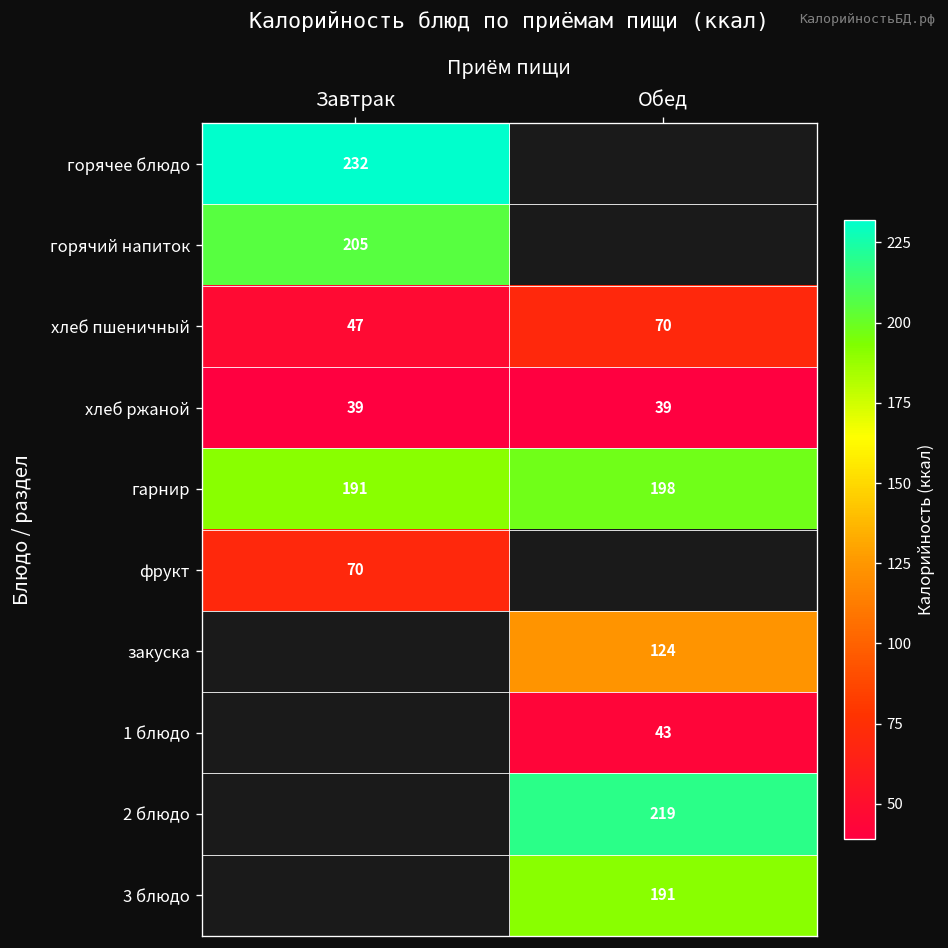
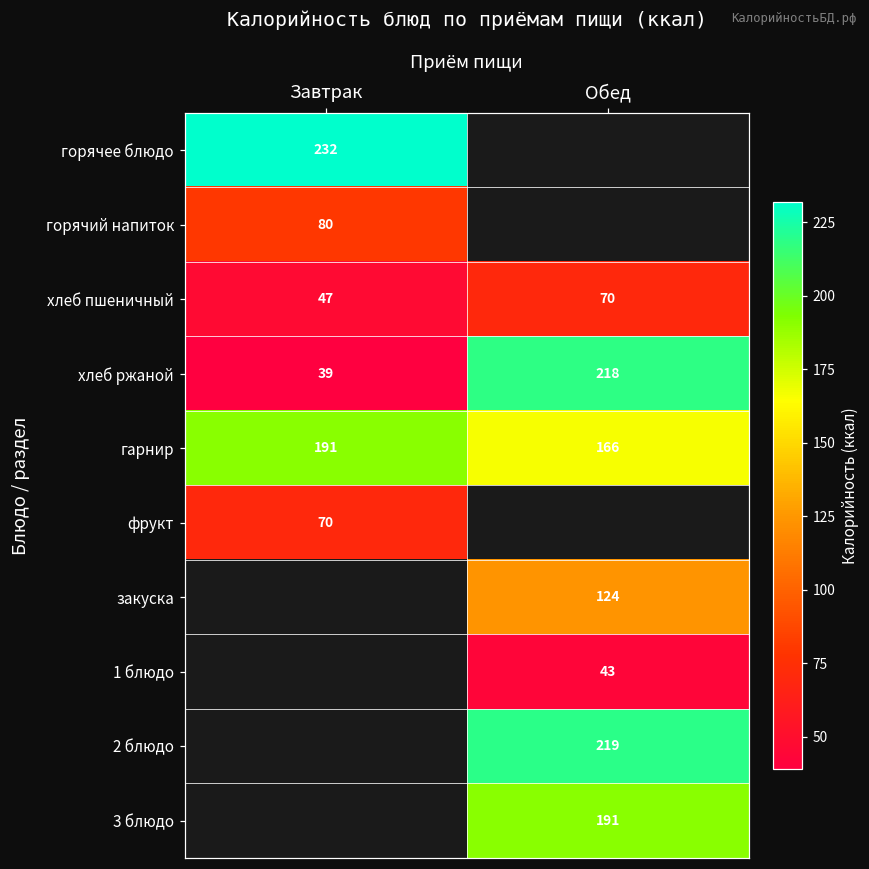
  {
    "горячее блюдо": {
      "Завтрак": 232
    },
    "горячий напиток": {
-     "Завтрак": 205
+     "Завтрак": 80
    },
    "хлеб пшеничный": {
      "Завтрак": 47,
      "Обед": 70
    },
    "хлеб ржаной": {
      "Завтрак": 39,
-     "Обед": 39
+     "Обед": 218
    },
    "гарнир": {
      "Завтрак": 191,
-     "Обед": 198
+     "Обед": 166
    },
    "фрукт": {
      "Завтрак": 70
    },
    "закуска": {
      "Обед": 124
    },
    "1 блюдо": {
      "Обед": 43
    },
    "2 блюдо": {
      "Обед": 219
    },
    "3 блюдо": {
      "Обед": 191
    }
  }
